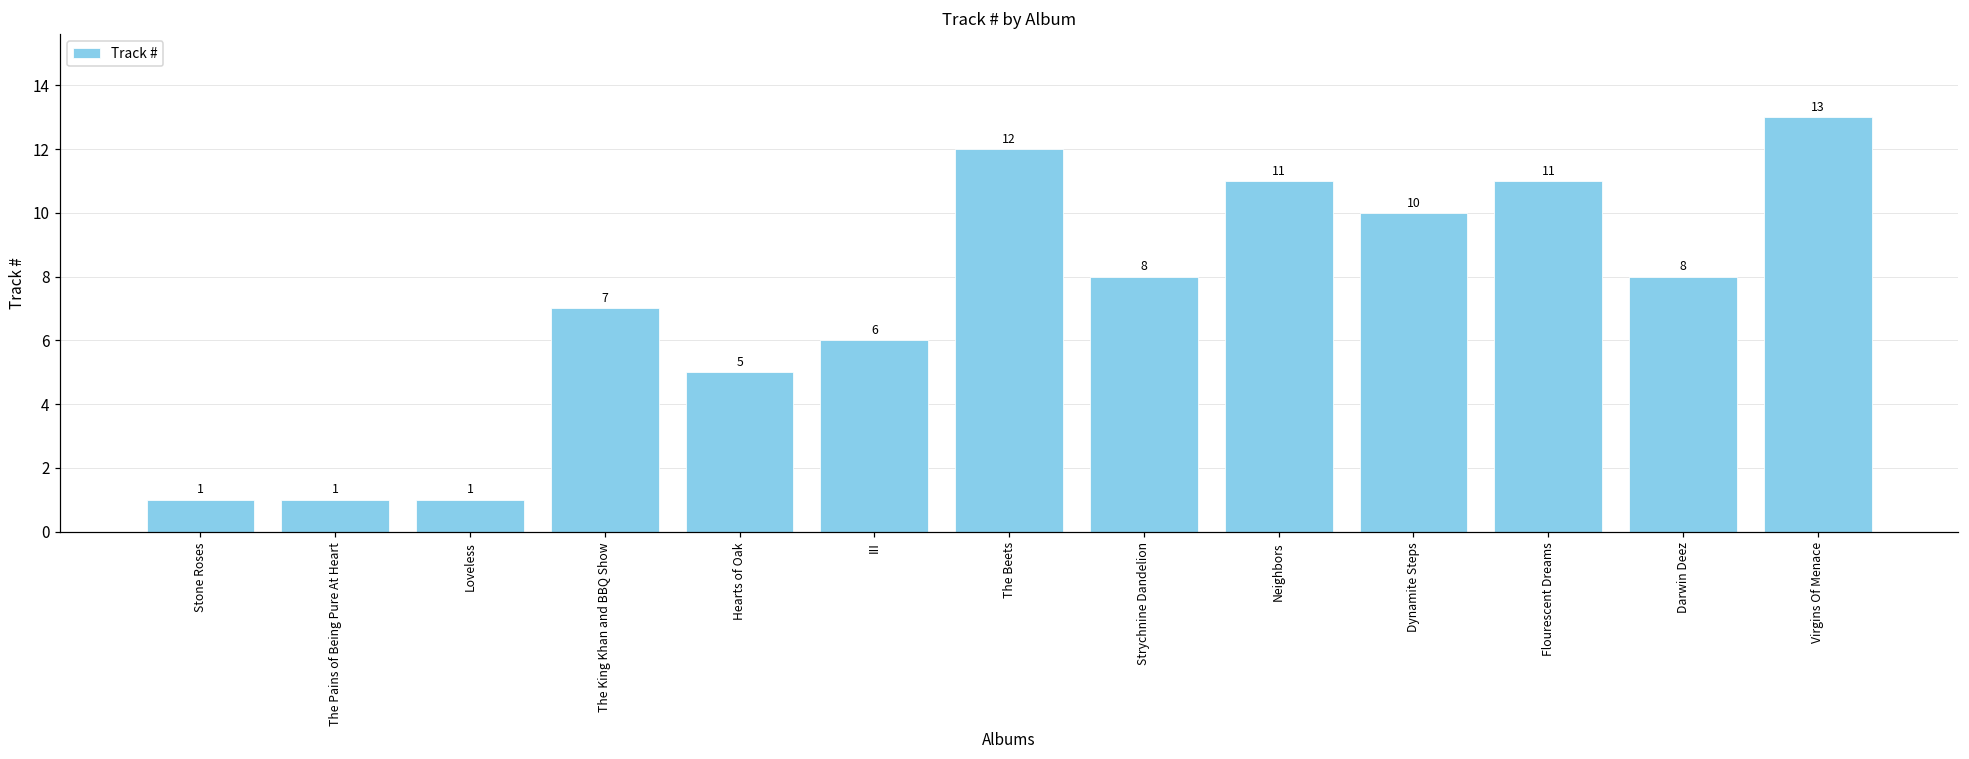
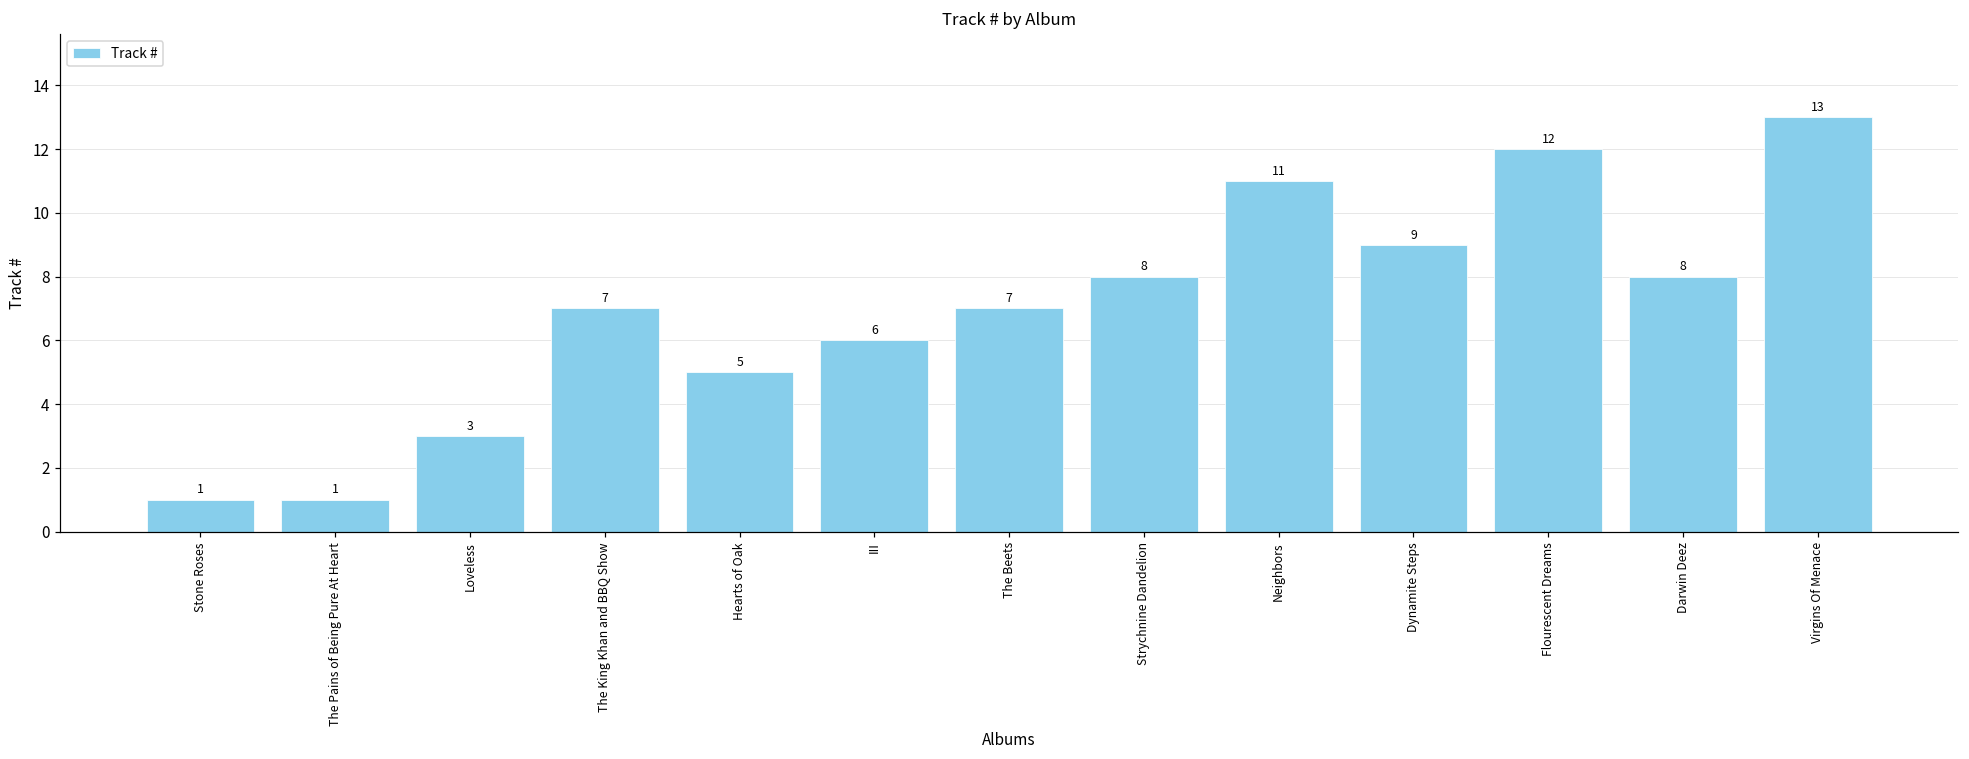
  {
    "Stone Roses": 1,
    "The Pains of Being Pure At Heart": 1,
-   "Loveless": 1,
+   "Loveless": 3,
    "The King Khan and BBQ Show": 7,
    "Hearts of Oak": 5,
    "III": 6,
-   "The Beets": 12,
+   "The Beets": 7,
    "Strychnine Dandelion": 8,
    "Neighbors": 11,
-   "Dynamite Steps": 10,
-   "Flourescent Dreams": 11,
+   "Dynamite Steps": 9,
+   "Flourescent Dreams": 12,
    "Darwin Deez": 8,
    "Virgins Of Menace": 13
  }
